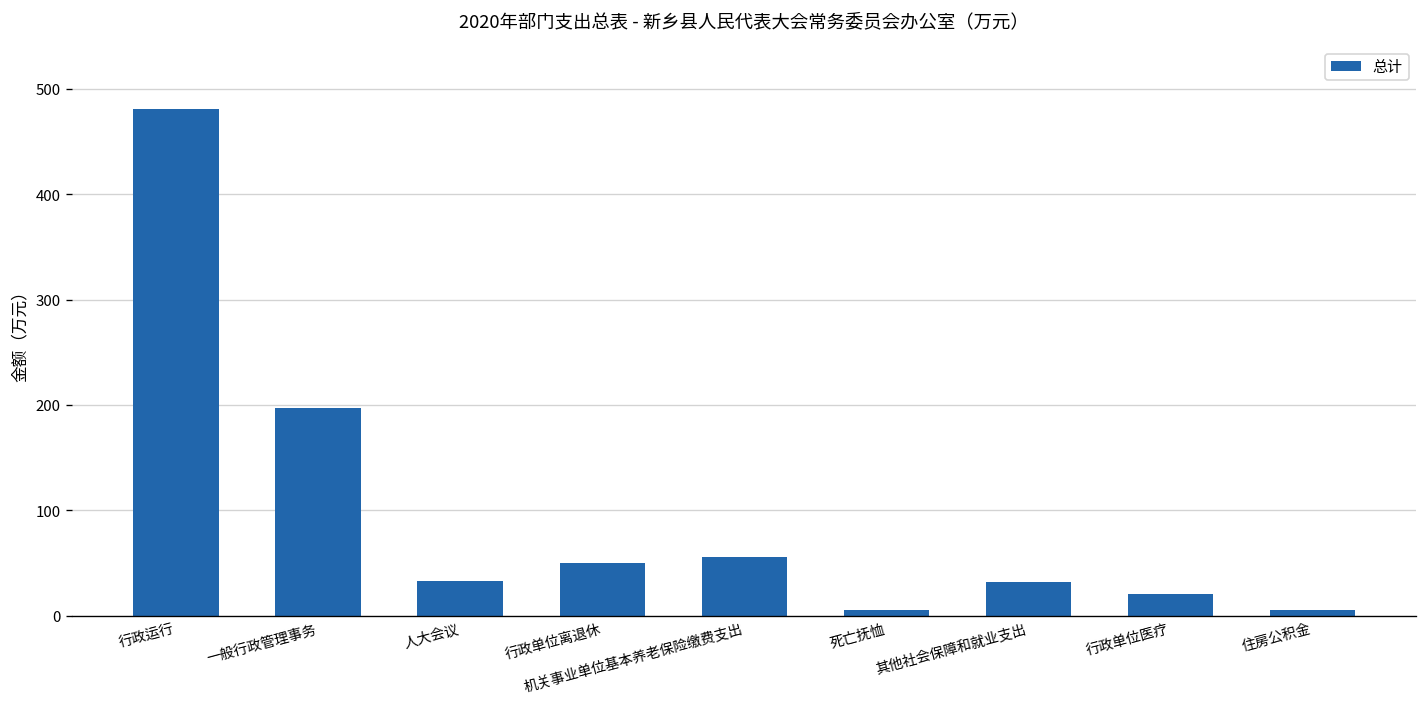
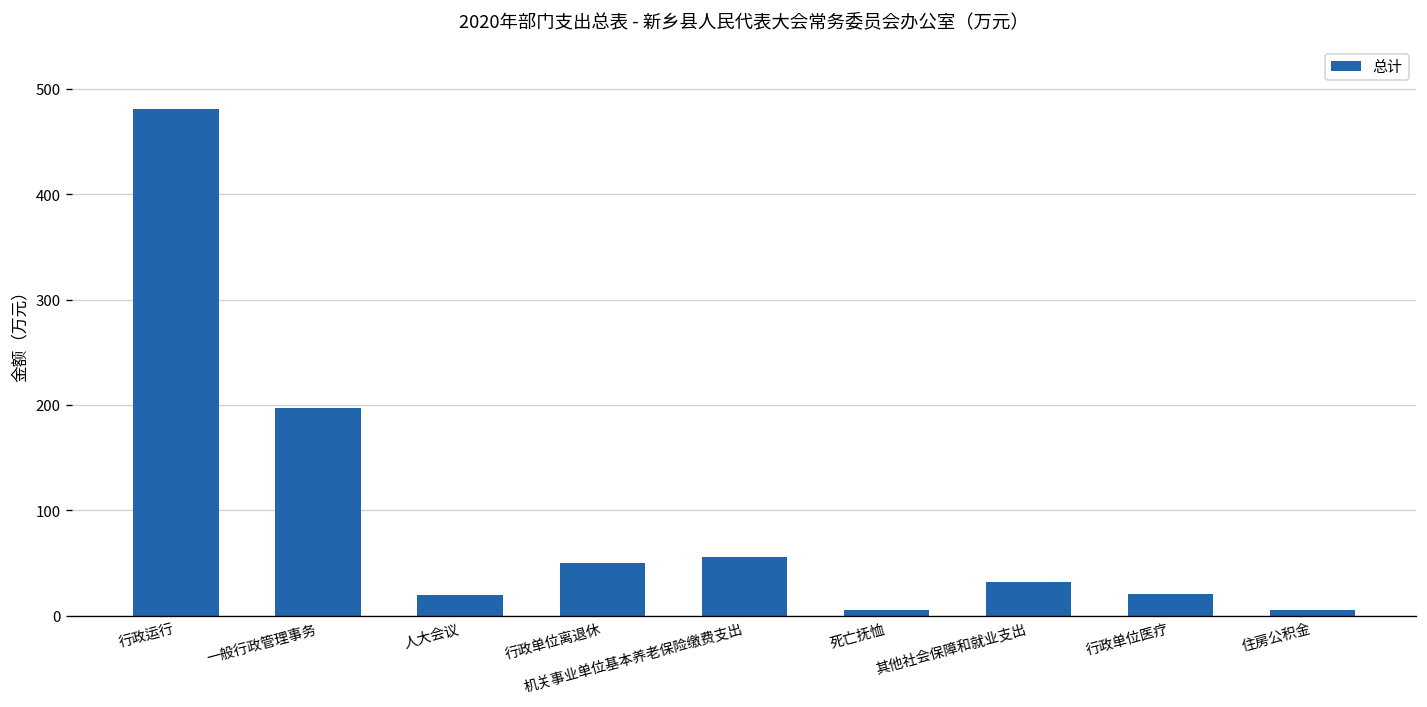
  {
    "行政运行": 480,
    "一般行政管理事务": 200,
-   "人大会议": 30,
+   "人大会议": 20,
    "行政单位离退休": 50,
    "机关事业单位基本养老保险缴费支出": 60,
    "死亡抚恤": 10,
    "其他社会保障和就业支出": 30,
    "行政单位医疗": 20,
    "住房公积金": 10
  }
